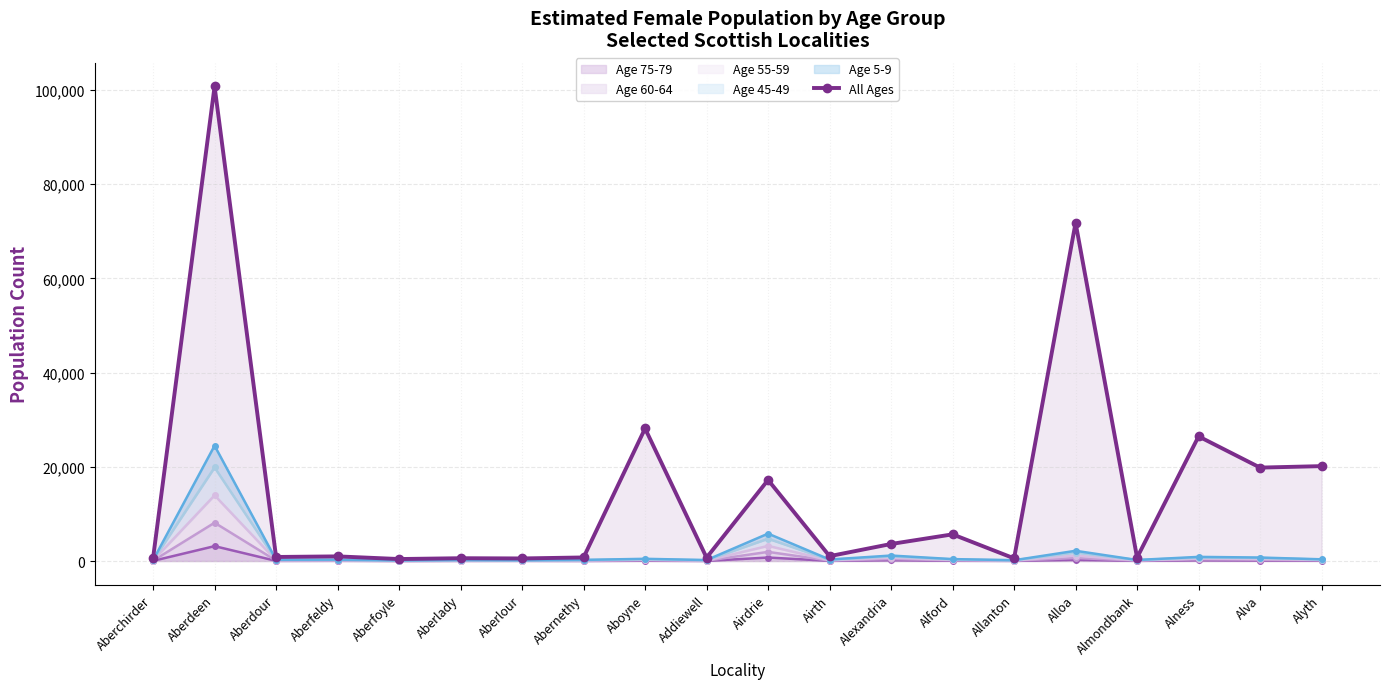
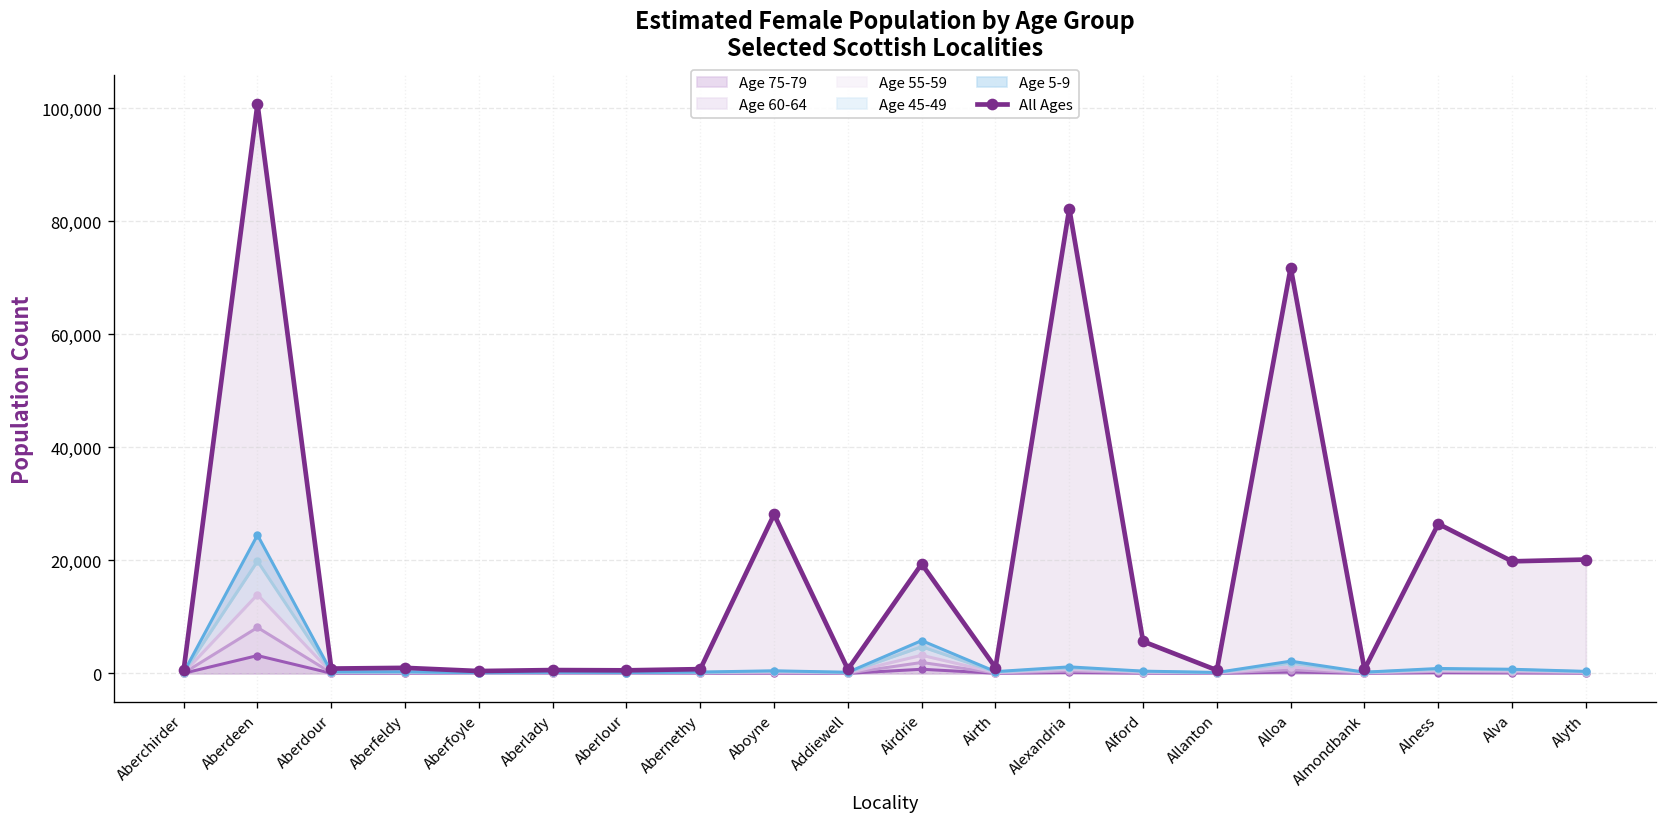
  {
    "All Ages": {
      "Aberdeen": "101,000",
      "Aberdour": "1,000",
      "Aberfeldy": "1,000",
      "Aboyne": "28,000",
-     "Airdrie": "17,000",
+     "Airdrie": "19,000",
      "Airth": "1,000",
-     "Alexandria": "4,000",
+     "Alexandria": "82,000",
      "Alford": "6,000",
      "Alloa": "72,000",
      "Alness": "26,000",
      "Alva": "20,000",
      "Alyth": "20,000"
    }
  }
